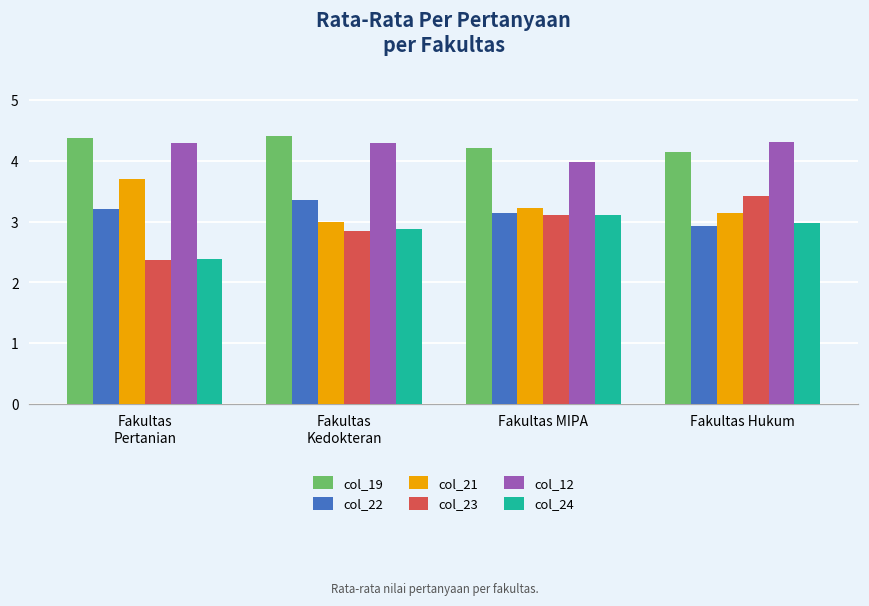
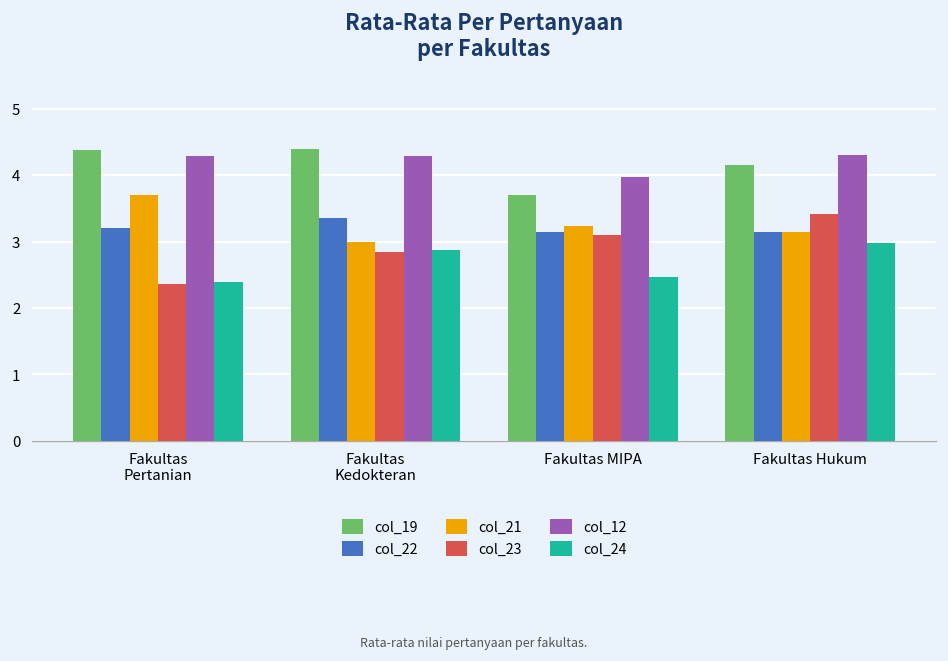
  {
    "col_19": {
      "Fakultas Pertanian": 4.4,
      "Fakultas Kedokteran": 4.4,
-     "Fakultas MIPA": 4.2,
+     "Fakultas MIPA": 3.7,
      "Fakultas Hukum": 4.2
    },
    "col_22": {
      "Fakultas Pertanian": 3.2,
      "Fakultas Kedokteran": 3.4,
      "Fakultas MIPA": 3.1,
-     "Fakultas Hukum": 2.9
+     "Fakultas Hukum": 3.1
    },
    "col_21": {
      "Fakultas Pertanian": 3.7,
      "Fakultas Kedokteran": 3.0,
      "Fakultas MIPA": 3.2,
      "Fakultas Hukum": 3.1
    },
    "col_23": {
      "Fakultas Pertanian": 2.4,
      "Fakultas Kedokteran": 2.8,
      "Fakultas MIPA": 3.1,
      "Fakultas Hukum": 3.4
    },
    "col_12": {
      "Fakultas Pertanian": 4.3,
      "Fakultas Kedokteran": 4.3,
      "Fakultas MIPA": 4.0,
      "Fakultas Hukum": 4.3
    },
    "col_24": {
      "Fakultas Pertanian": 2.4,
      "Fakultas Kedokteran": 2.9,
-     "Fakultas MIPA": 3.1,
+     "Fakultas MIPA": 2.5,
      "Fakultas Hukum": 3.0
    }
  }
